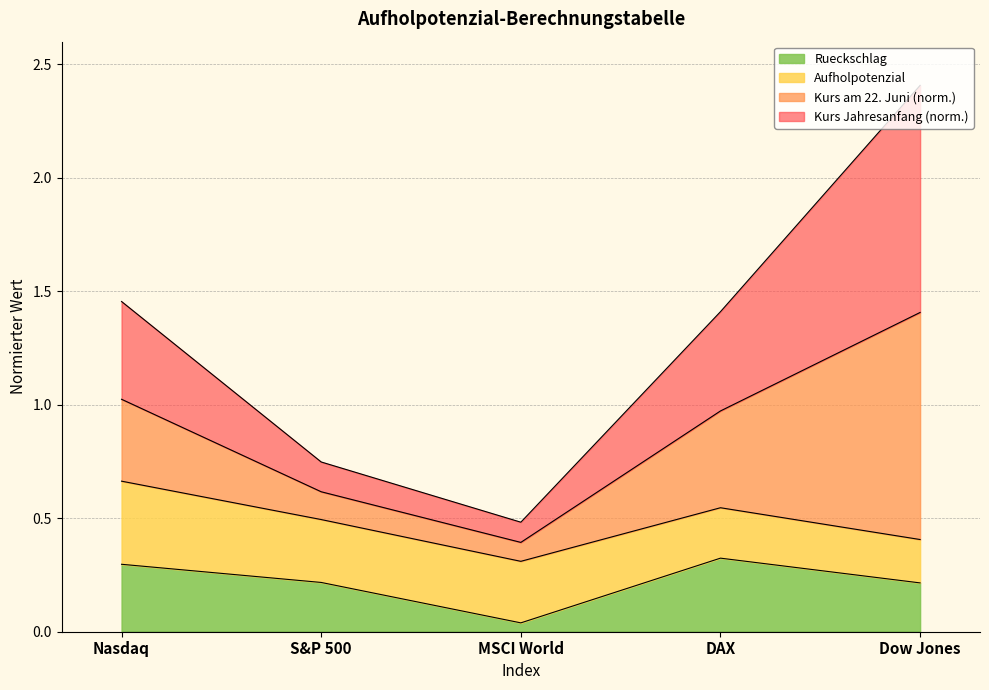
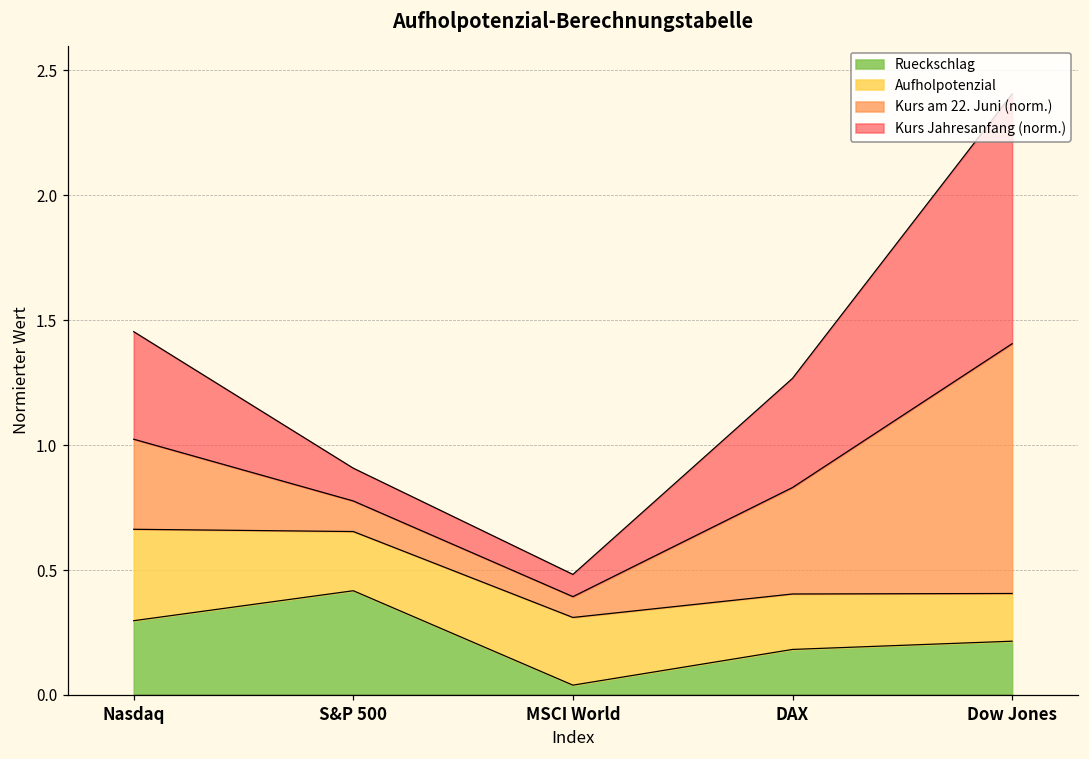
  {
    "Rueckschlag": {
      "Nasdaq": 0.30,
-     "S&P 500": 0.22,
+     "S&P 500": 0.42,
      "MSCI World": 0.04,
-     "DAX": 0.32,
+     "DAX": 0.18,
      "Dow Jones": 0.22
    },
    "Aufholpotenzial": {
      "Nasdaq": 0.37,
-     "S&P 500": 0.28,
+     "S&P 500": 0.24,
      "MSCI World": 0.27,
      "DAX": 0.22,
      "Dow Jones": 0.19
    }
  }
